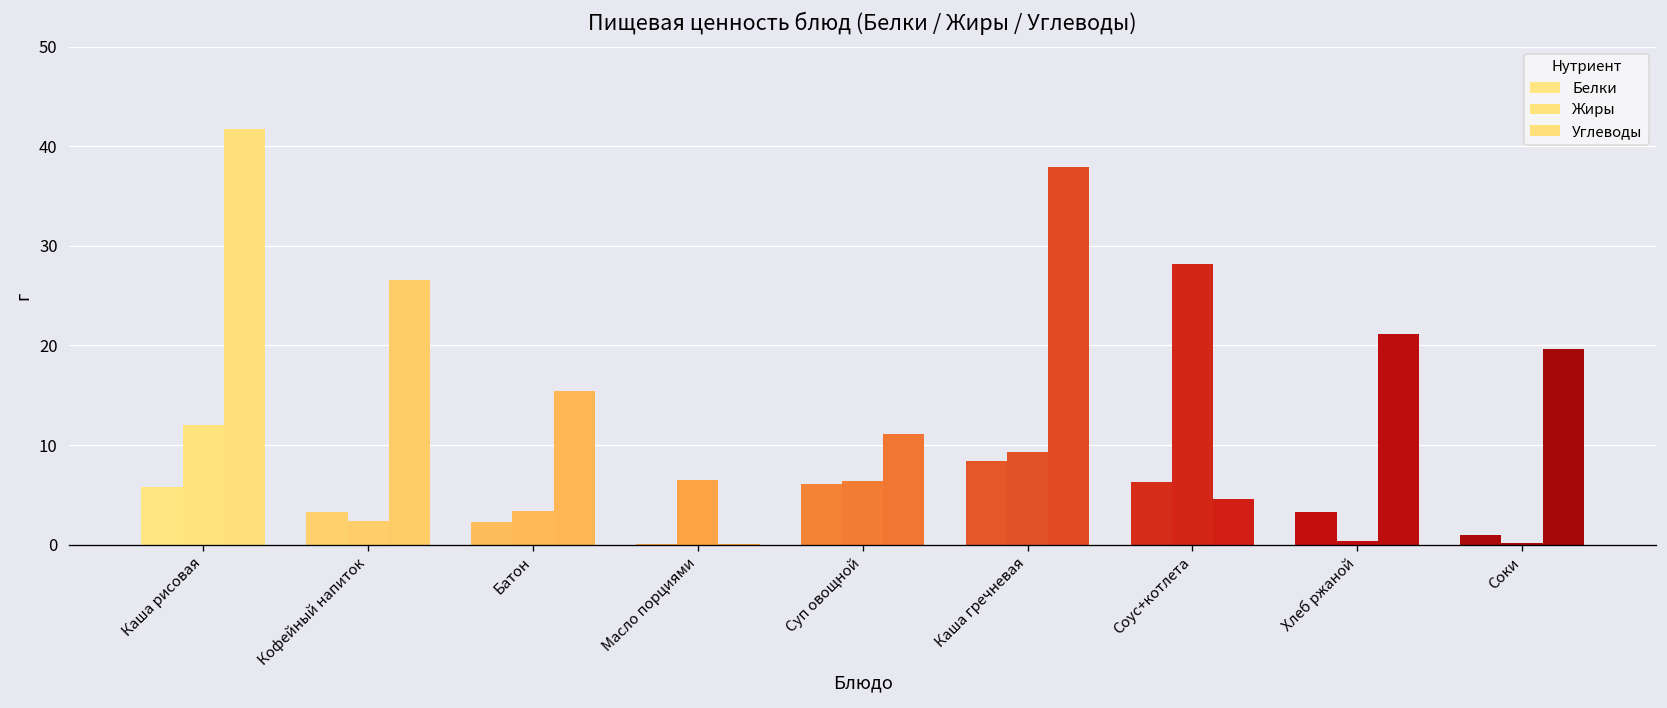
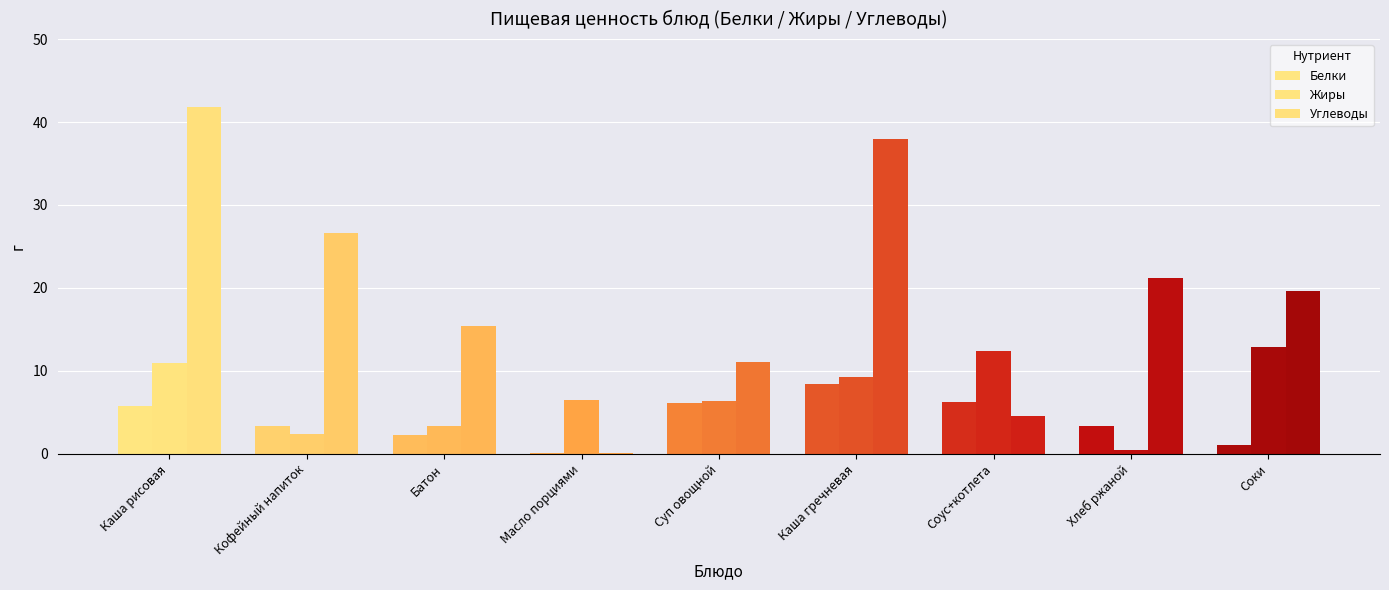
  {
-   "Каша рисовая": 12,
+   "Каша рисовая": 11,
    "Кофейный напиток": 2,
    "Батон": 3,
    "Масло порциями": 7,
    "Суп овощной": 6,
    "Каша гречневая": 9,
-   "Соус+котлета": 28,
+   "Соус+котлета": 12,
    "Хлеб ржаной": 0,
-   "Соки": 0
+   "Соки": 13
  }
